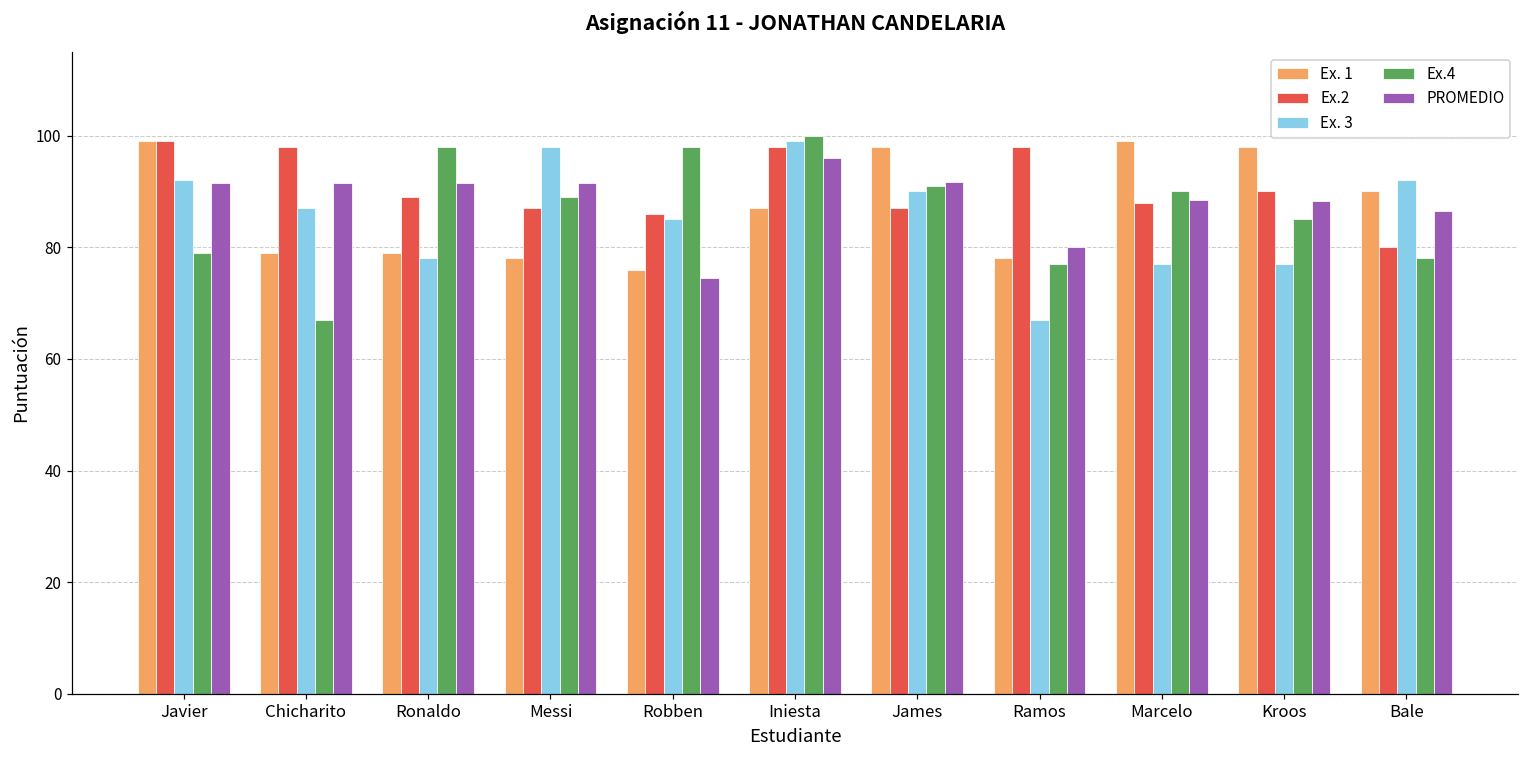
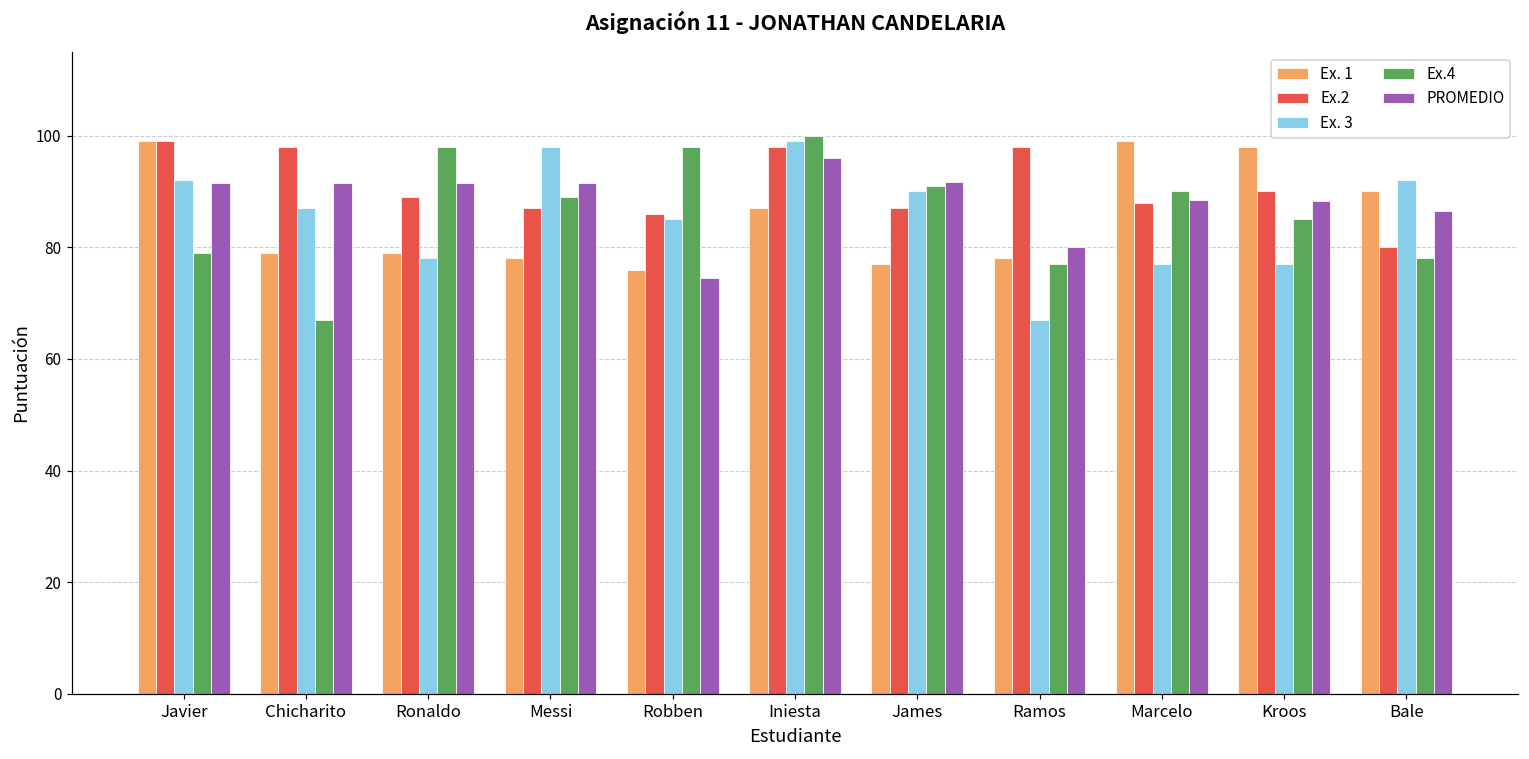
  {
    "Ex. 1": {
      "Javier": 99,
      "Chicharito": 79,
      "Ronaldo": 79,
      "Messi": 78,
      "Robben": 76,
      "Iniesta": 87,
-     "James": 98,
+     "James": 77,
      "Ramos": 78,
      "Marcelo": 99,
      "Kroos": 98,
      "Bale": 90
    },
    "Ex.2": {
      "Javier": 99,
      "Chicharito": 98,
      "Ronaldo": 89,
      "Messi": 87,
      "Robben": 86,
      "Iniesta": 98,
      "James": 87,
      "Ramos": 98,
      "Marcelo": 88,
      "Kroos": 90,
      "Bale": 80
    },
    "Ex. 3": {
      "Javier": 92,
      "Chicharito": 87,
      "Ronaldo": 78,
      "Messi": 98,
      "Robben": 85,
      "Iniesta": 99,
      "James": 90,
      "Ramos": 67,
      "Marcelo": 77,
      "Kroos": 77,
      "Bale": 92
    },
    "Ex.4": {
      "Javier": 79,
      "Chicharito": 67,
      "Ronaldo": 98,
      "Messi": 89,
      "Robben": 98,
      "Iniesta": 100,
      "James": 91,
      "Ramos": 77,
      "Marcelo": 90,
      "Kroos": 85,
      "Bale": 78
    },
    "PROMEDIO": {
      "Javier": 92,
      "Chicharito": 92,
      "Ronaldo": 92,
      "Messi": 92,
      "Robben": 74,
      "Iniesta": 96,
      "James": 92,
      "Ramos": 80,
      "Marcelo": 89,
      "Kroos": 88,
      "Bale": 87
    }
  }
